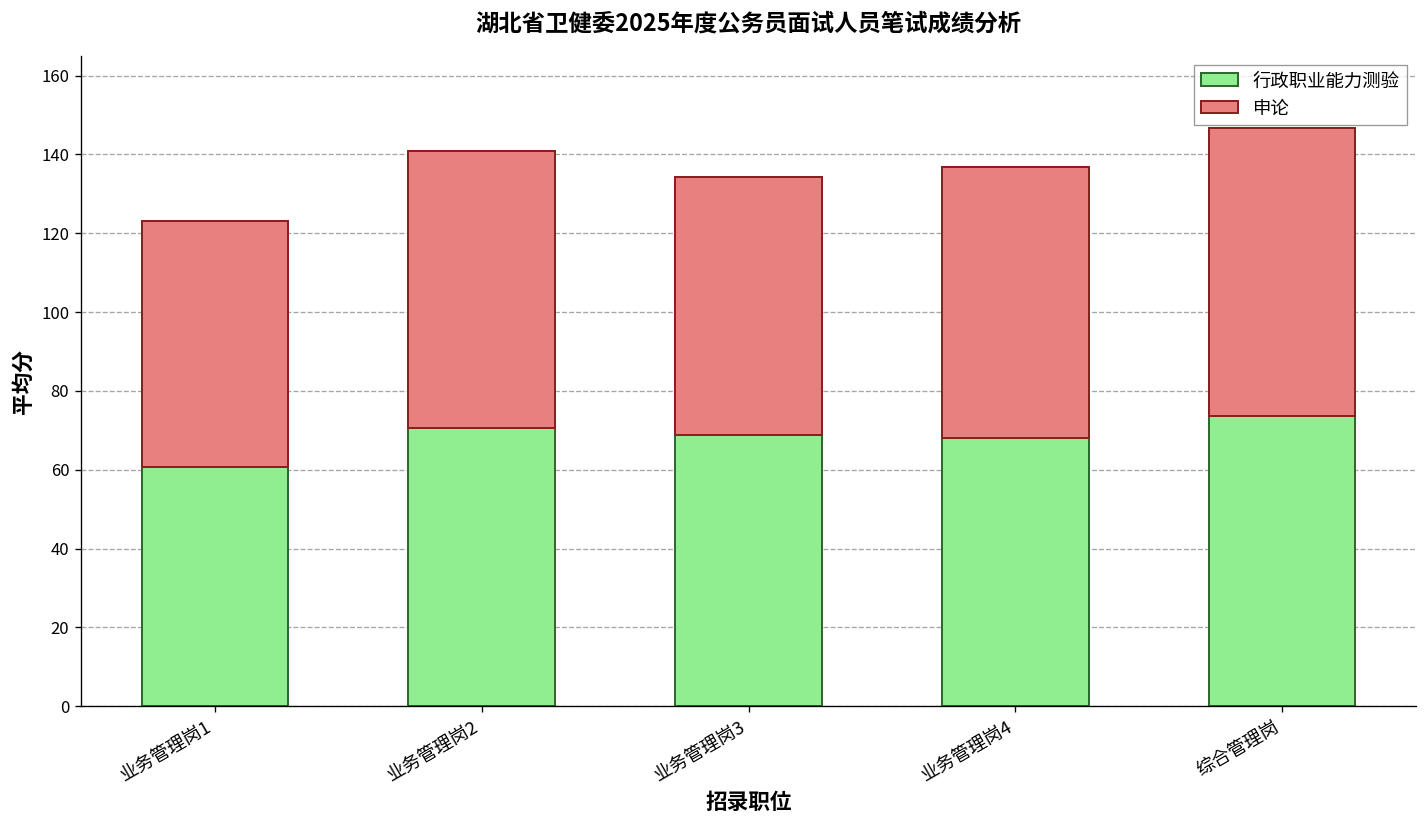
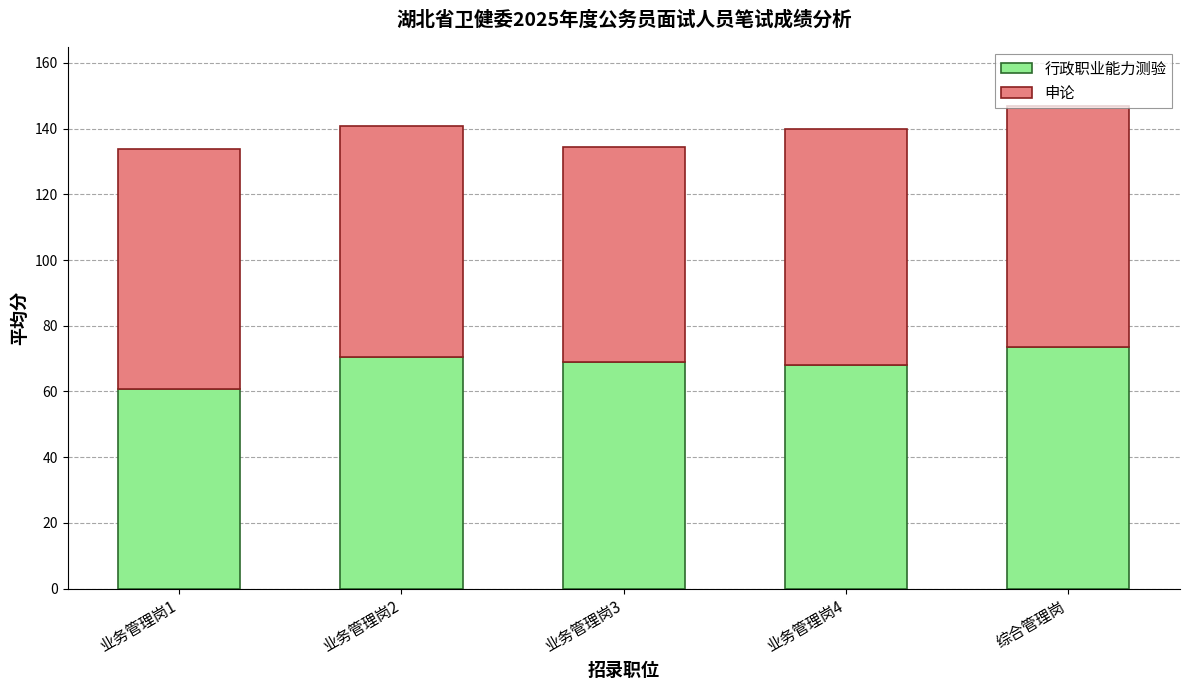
  {
    "行政职业能力测验": {
      "业务管理岗1": 61,
      "业务管理岗2": 71,
      "业务管理岗3": 69,
      "业务管理岗4": 68,
      "综合管理岗": 74
    },
    "申论": {
-     "业务管理岗1": 62,
+     "业务管理岗1": 73,
      "业务管理岗2": 70,
      "业务管理岗3": 65,
-     "业务管理岗4": 69
+     "业务管理岗4": 72
    }
  }
